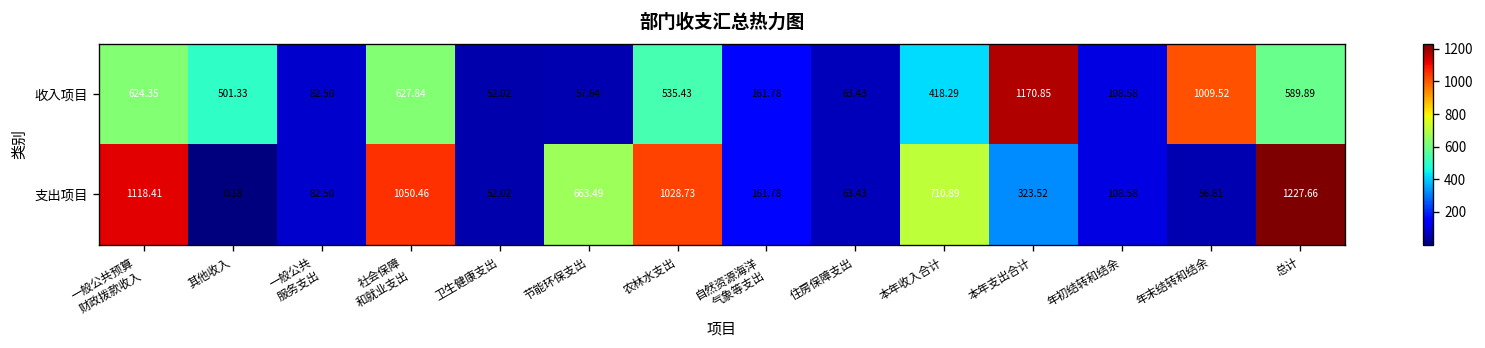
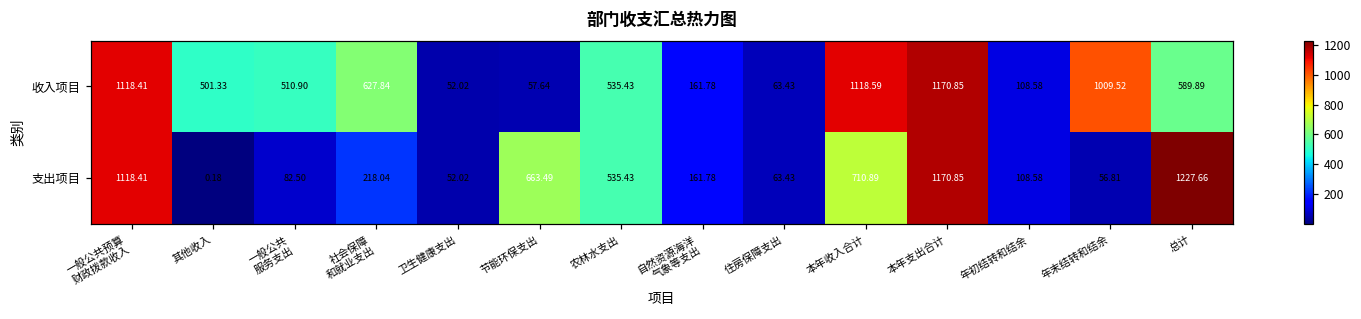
  {
    "收入项目": {
-     "一般公共预算 财政拨款收入": 624.35,
+     "一般公共预算 财政拨款收入": 1118.41,
      "其他收入": 501.33,
-     "一般公共 服务支出": 82.50,
+     "一般公共 服务支出": 510.90,
      "社会保障 和就业支出": 627.84,
      "卫生健康支出": 52.02,
      "节能环保支出": 57.64,
      "农林水支出": 535.43,
      "自然资源海洋 气象等支出": 161.78,
      "住房保障支出": 63.43,
-     "本年收入合计": 418.29,
+     "本年收入合计": 1118.59,
      "本年支出合计": 1170.85,
      "年初结转和结余": 108.58,
      "年末结转和结余": 1009.52,
      "总计": 589.89
    },
    "支出项目": {
      "一般公共预算 财政拨款收入": 1118.41,
      "其他收入": 0.18,
      "一般公共 服务支出": 82.50,
-     "社会保障 和就业支出": 1050.46,
+     "社会保障 和就业支出": 218.04,
      "卫生健康支出": 52.02,
      "节能环保支出": 663.49,
-     "农林水支出": 1028.73,
+     "农林水支出": 535.43,
      "自然资源海洋 气象等支出": 161.78,
      "住房保障支出": 63.43,
      "本年收入合计": 710.89,
-     "本年支出合计": 323.52,
+     "本年支出合计": 1170.85,
      "年初结转和结余": 108.58,
      "年末结转和结余": 56.81,
      "总计": 1227.66
    }
  }
